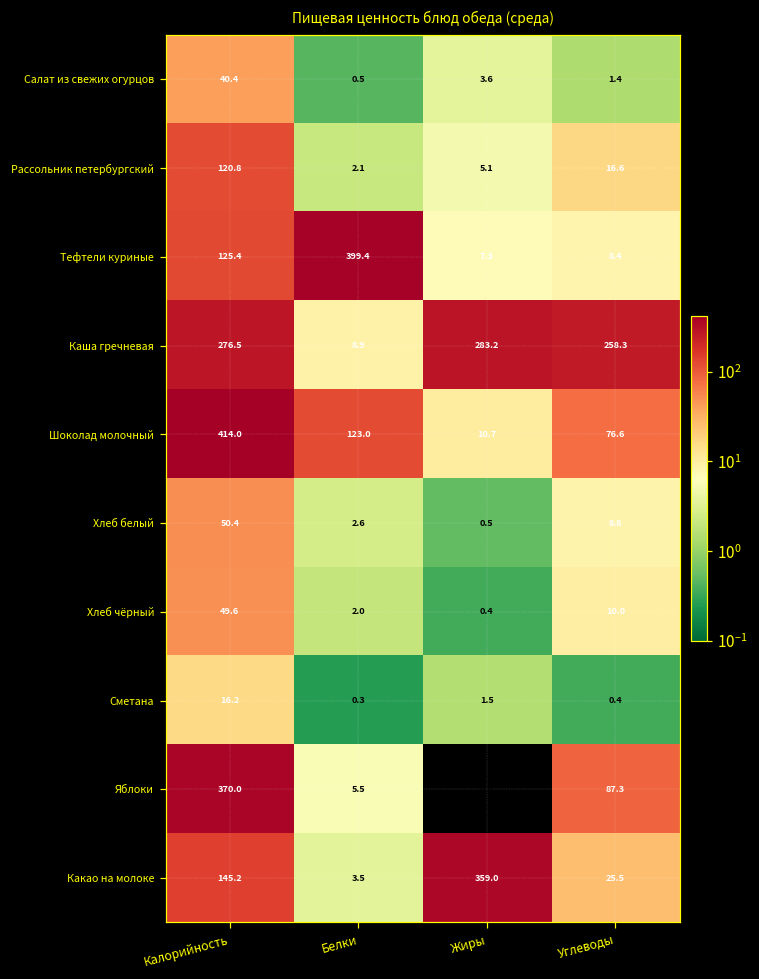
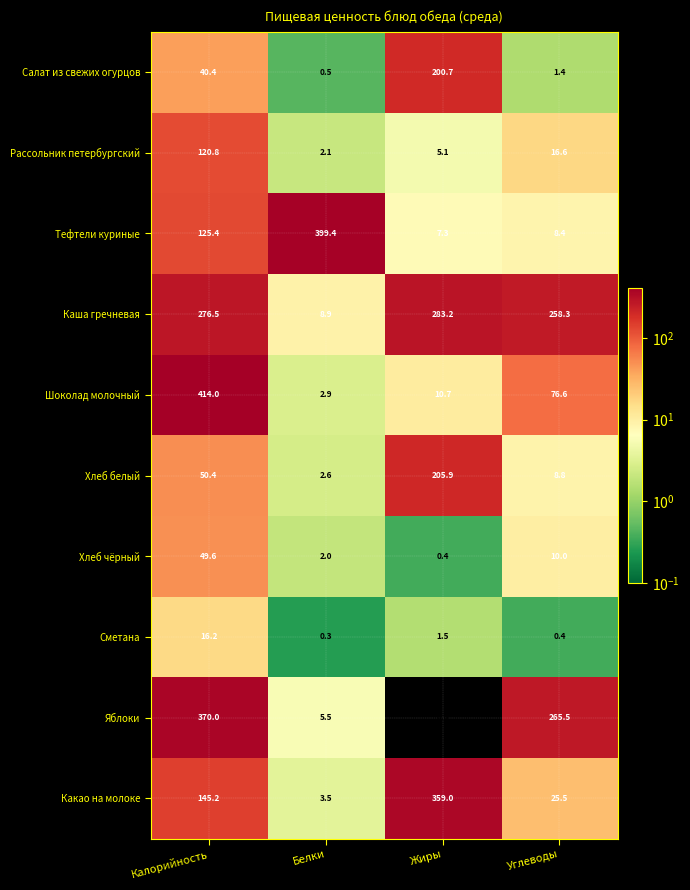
  {
    "Салат из свежих огурцов": {
      "Калорийность": 40.4,
      "Белки": 0.5,
-     "Жиры": 3.6,
+     "Жиры": 200.7,
      "Углеводы": 1.4
    },
    "Рассольник петербургский": {
      "Калорийность": 120.8,
      "Белки": 2.1,
      "Жиры": 5.1,
      "Углеводы": 16.6
    },
    "Тефтели куриные": {
      "Калорийность": 125.4,
      "Белки": 399.4,
      "Жиры": 7.3,
      "Углеводы": 8.4
    },
    "Каша гречневая": {
      "Калорийность": 276.5,
      "Белки": 8.9,
      "Жиры": 283.2,
      "Углеводы": 258.3
    },
    "Шоколад молочный": {
      "Калорийность": 414.0,
-     "Белки": 123.0,
+     "Белки": 2.9,
      "Жиры": 10.7,
      "Углеводы": 76.6
    },
    "Хлеб белый": {
      "Калорийность": 50.4,
      "Белки": 2.6,
-     "Жиры": 0.5,
+     "Жиры": 205.9,
      "Углеводы": 8.8
    },
    "Хлеб чёрный": {
      "Калорийность": 49.6,
      "Белки": 2.0,
      "Жиры": 0.4,
      "Углеводы": 10.0
    },
    "Сметана": {
      "Калорийность": 16.2,
      "Белки": 0.3,
      "Жиры": 1.5,
      "Углеводы": 0.4
    },
    "Яблоки": {
      "Калорийность": 370.0,
      "Белки": 5.5,
-     "Углеводы": 87.3
+     "Углеводы": 265.5
    },
    "Какао на молоке": {
      "Калорийность": 145.2,
      "Белки": 3.5,
      "Жиры": 359.0,
      "Углеводы": 25.5
    }
  }
